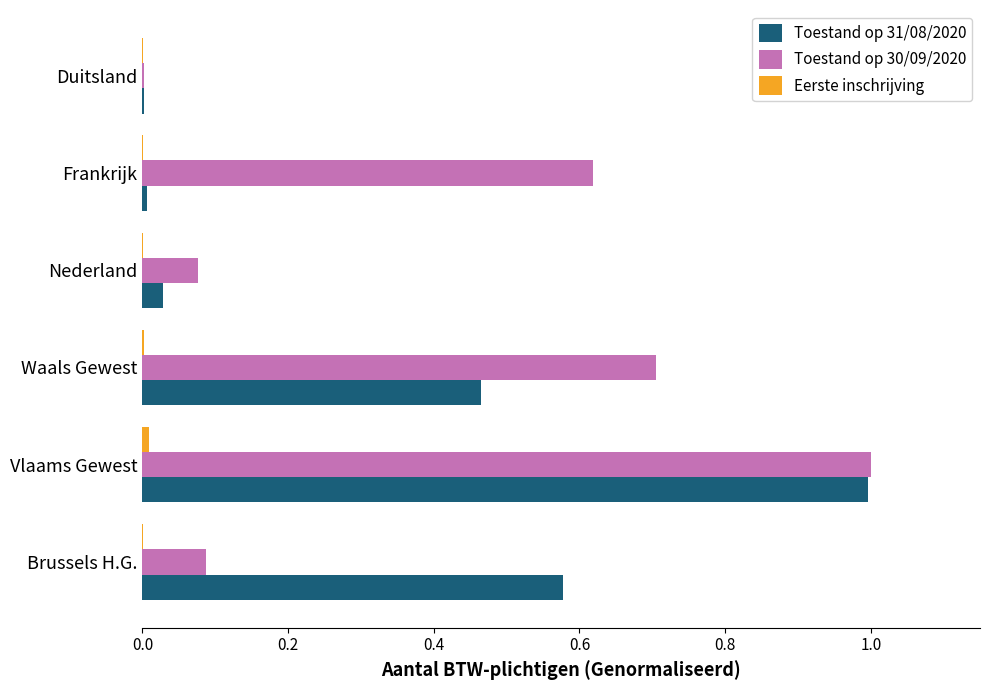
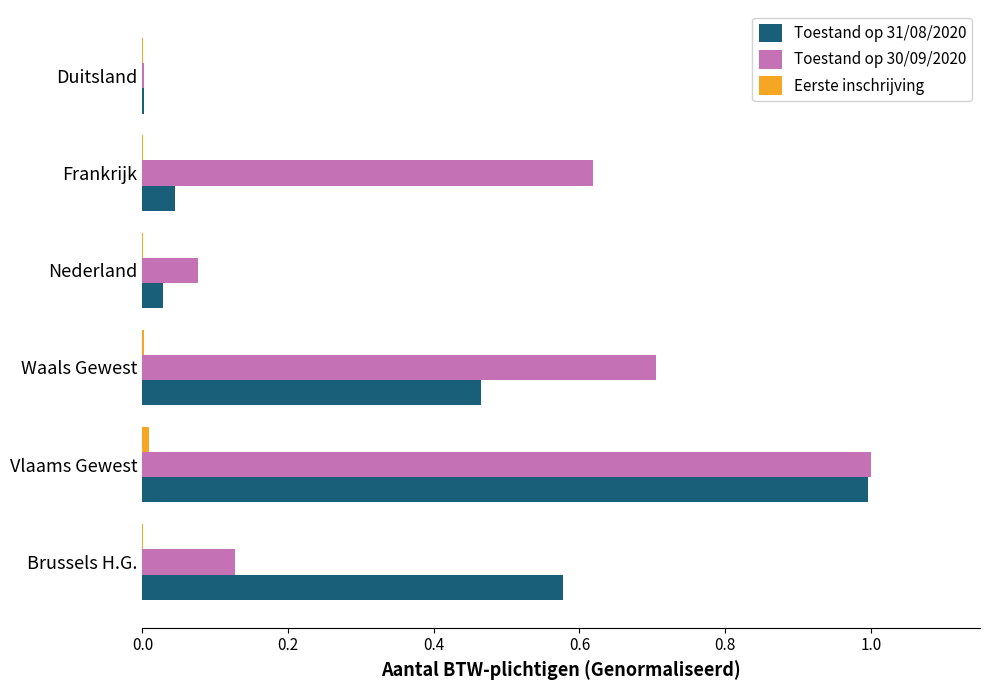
  {
    "Toestand op 31/08/2020": {
-     "Frankrijk": 0.01,
+     "Frankrijk": 0.05,
      "Nederland": 0.03,
      "Waals Gewest": 0.47,
      "Vlaams Gewest": 1.00,
      "Brussels H.G.": 0.58
    },
    "Toestand op 30/09/2020": {
      "Frankrijk": 0.62,
      "Nederland": 0.08,
      "Waals Gewest": 0.71,
      "Vlaams Gewest": 1.00,
-     "Brussels H.G.": 0.09
+     "Brussels H.G.": 0.13
    },
    "Eerste inschrijving": {
      "Vlaams Gewest": 0.01
    }
  }
